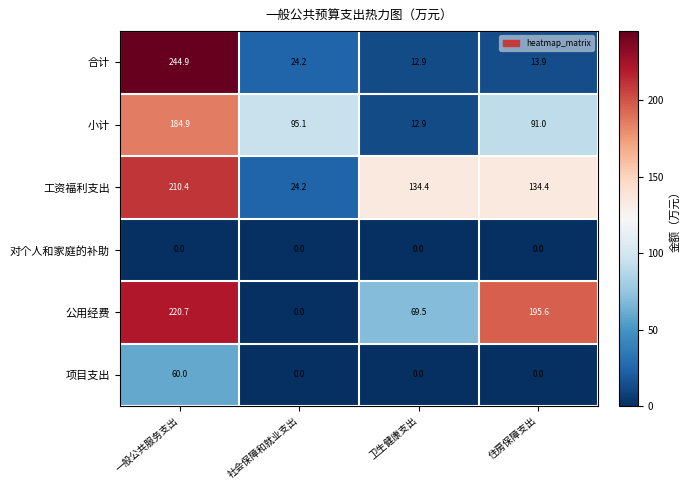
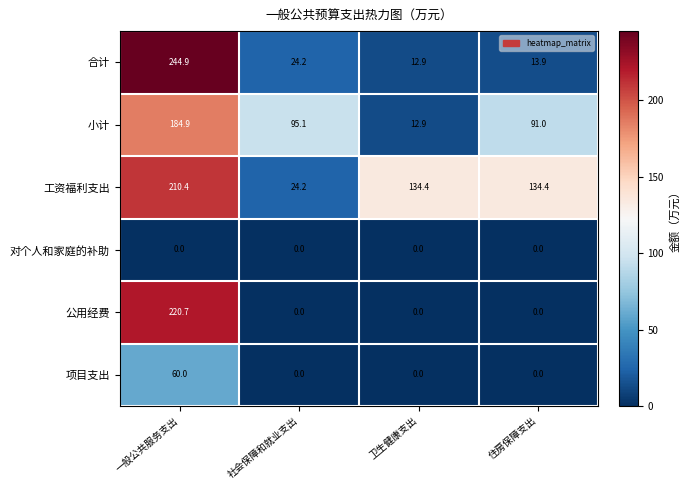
  {
    "合计": {
      "一般公共服务支出": 244.9,
      "社会保障和就业支出": 24.2,
      "卫生健康支出": 12.9,
      "住房保障支出": 13.9
    },
    "小计": {
      "一般公共服务支出": 184.9,
      "社会保障和就业支出": 95.1,
      "卫生健康支出": 12.9,
      "住房保障支出": 91.0
    },
    "工资福利支出": {
      "一般公共服务支出": 210.4,
      "社会保障和就业支出": 24.2,
      "卫生健康支出": 134.4,
      "住房保障支出": 134.4
    },
    "对个人和家庭的补助": {
      "一般公共服务支出": 0.0,
      "社会保障和就业支出": 0.0,
      "卫生健康支出": 0.0,
      "住房保障支出": 0.0
    },
    "公用经费": {
      "一般公共服务支出": 220.7,
      "社会保障和就业支出": 0.0,
-     "卫生健康支出": 69.5,
-     "住房保障支出": 195.6
+     "卫生健康支出": 0.0,
+     "住房保障支出": 0.0
    },
    "项目支出": {
      "一般公共服务支出": 60.0,
      "社会保障和就业支出": 0.0,
      "卫生健康支出": 0.0,
      "住房保障支出": 0.0
    }
  }
